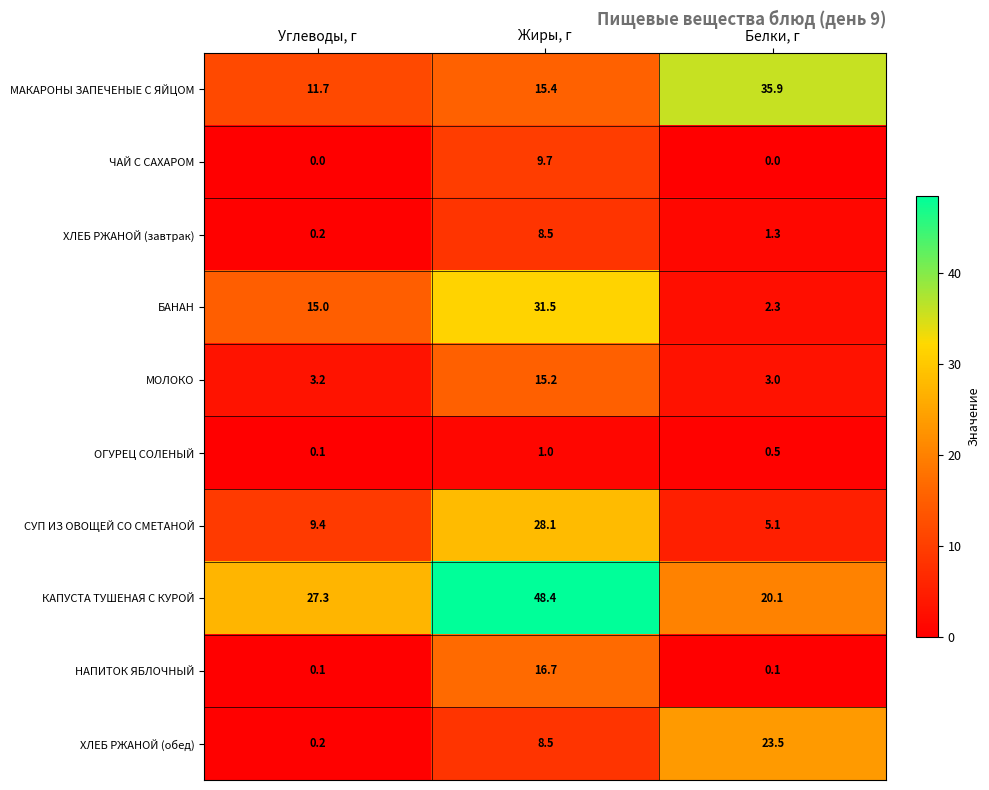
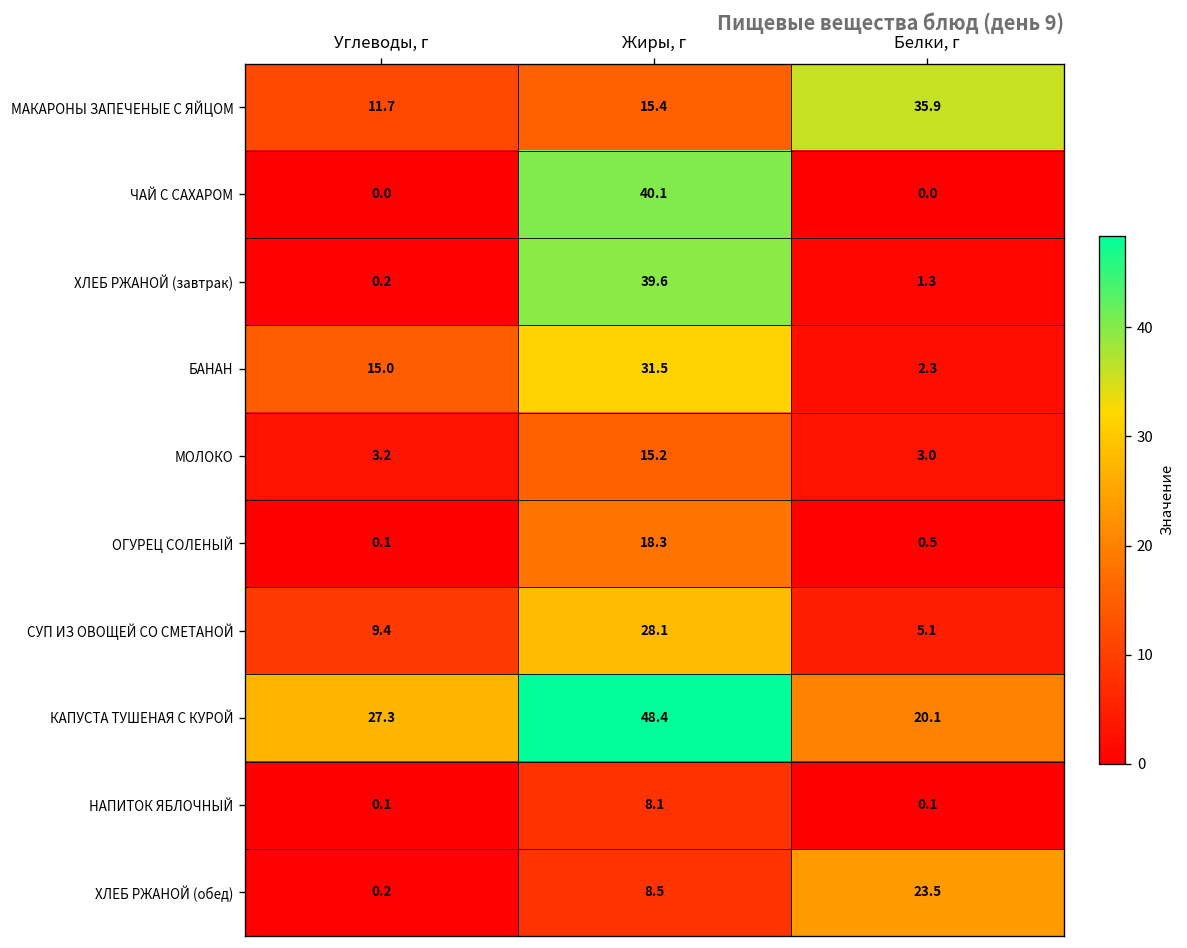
  {
    "МАКАРОНЫ ЗАПЕЧЕНЫЕ С ЯЙЦОМ": {
      "Углеводы, г": 11.7,
      "Жиры, г": 15.4,
      "Белки, г": 35.9
    },
    "ЧАЙ С САХАРОМ": {
      "Углеводы, г": 0.0,
-     "Жиры, г": 9.7,
+     "Жиры, г": 40.1,
      "Белки, г": 0.0
    },
    "ХЛЕБ РЖАНОЙ (завтрак)": {
      "Углеводы, г": 0.2,
-     "Жиры, г": 8.5,
+     "Жиры, г": 39.6,
      "Белки, г": 1.3
    },
    "БАНАН": {
      "Углеводы, г": 15.0,
      "Жиры, г": 31.5,
      "Белки, г": 2.3
    },
    "МОЛОКО": {
      "Углеводы, г": 3.2,
      "Жиры, г": 15.2,
      "Белки, г": 3.0
    },
    "ОГУРЕЦ СОЛЕНЫЙ": {
      "Углеводы, г": 0.1,
-     "Жиры, г": 1.0,
+     "Жиры, г": 18.3,
      "Белки, г": 0.5
    },
    "СУП ИЗ ОВОЩЕЙ СО СМЕТАНОЙ": {
      "Углеводы, г": 9.4,
      "Жиры, г": 28.1,
      "Белки, г": 5.1
    },
    "КАПУСТА ТУШЕНАЯ С КУРОЙ": {
      "Углеводы, г": 27.3,
      "Жиры, г": 48.4,
      "Белки, г": 20.1
    },
    "НАПИТОК ЯБЛОЧНЫЙ": {
      "Углеводы, г": 0.1,
-     "Жиры, г": 16.7,
+     "Жиры, г": 8.1,
      "Белки, г": 0.1
    },
    "ХЛЕБ РЖАНОЙ (обед)": {
      "Углеводы, г": 0.2,
      "Жиры, г": 8.5,
      "Белки, г": 23.5
    }
  }
